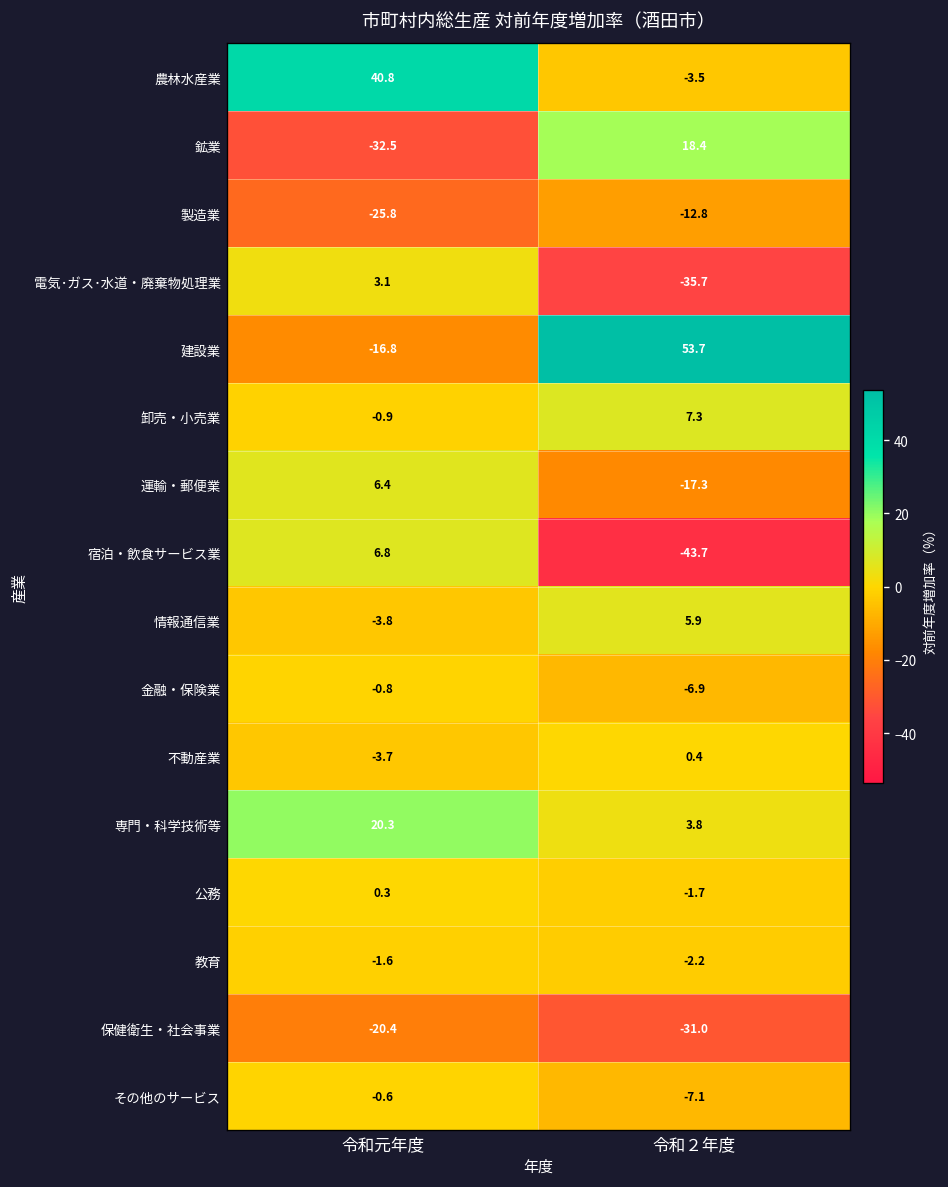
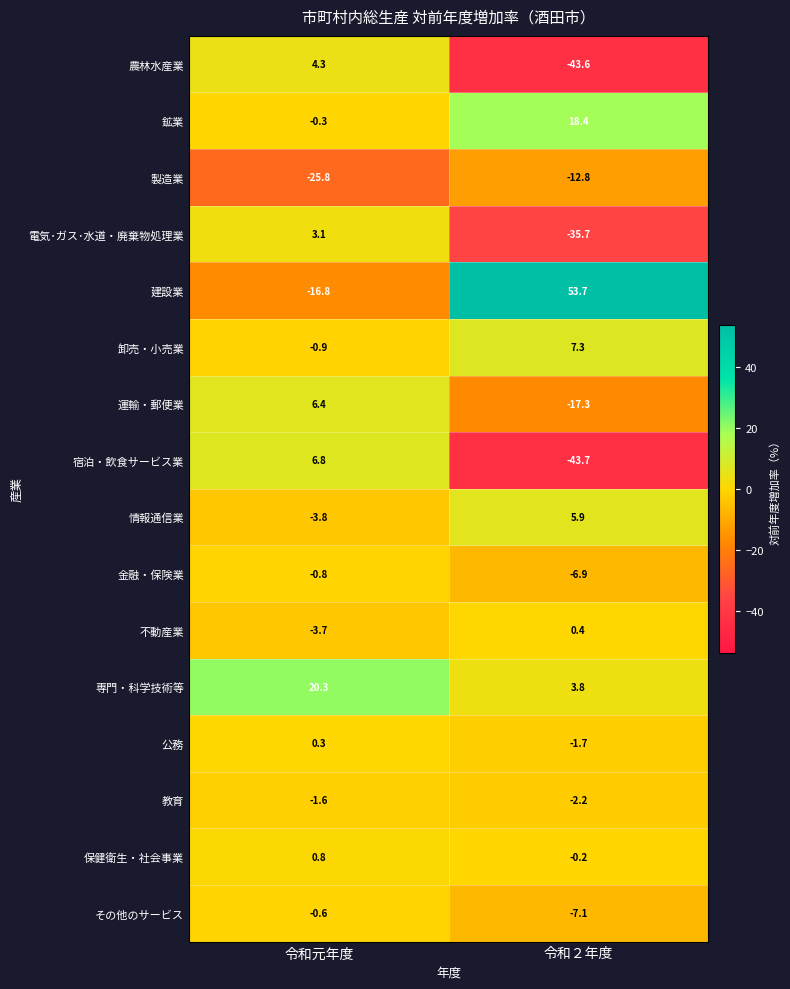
  {
    "農林水産業": {
-     "令和元年度": 40.8,
-     "令和２年度": -3.5
+     "令和元年度": 4.3,
+     "令和２年度": -43.6
    },
    "鉱業": {
-     "令和元年度": -32.5,
+     "令和元年度": -0.3,
      "令和２年度": 18.4
    },
    "製造業": {
      "令和元年度": -25.8,
      "令和２年度": -12.8
    },
    "電気･ガス･水道・廃棄物処理業": {
      "令和元年度": 3.1,
      "令和２年度": -35.7
    },
    "建設業": {
      "令和元年度": -16.8,
      "令和２年度": 53.7
    },
    "卸売・小売業": {
      "令和元年度": -0.9,
      "令和２年度": 7.3
    },
    "運輸・郵便業": {
      "令和元年度": 6.4,
      "令和２年度": -17.3
    },
    "宿泊・飲食サービス業": {
      "令和元年度": 6.8,
      "令和２年度": -43.7
    },
    "情報通信業": {
      "令和元年度": -3.8,
      "令和２年度": 5.9
    },
    "金融・保険業": {
      "令和元年度": -0.8,
      "令和２年度": -6.9
    },
    "不動産業": {
      "令和元年度": -3.7,
      "令和２年度": 0.4
    },
    "専門・科学技術等": {
      "令和元年度": 20.3,
      "令和２年度": 3.8
    },
    "公務": {
      "令和元年度": 0.3,
      "令和２年度": -1.7
    },
    "教育": {
      "令和元年度": -1.6,
      "令和２年度": -2.2
    },
    "保健衛生・社会事業": {
-     "令和元年度": -20.4,
-     "令和２年度": -31.0
+     "令和元年度": 0.8,
+     "令和２年度": -0.2
    },
    "その他のサービス": {
      "令和元年度": -0.6,
      "令和２年度": -7.1
    }
  }
